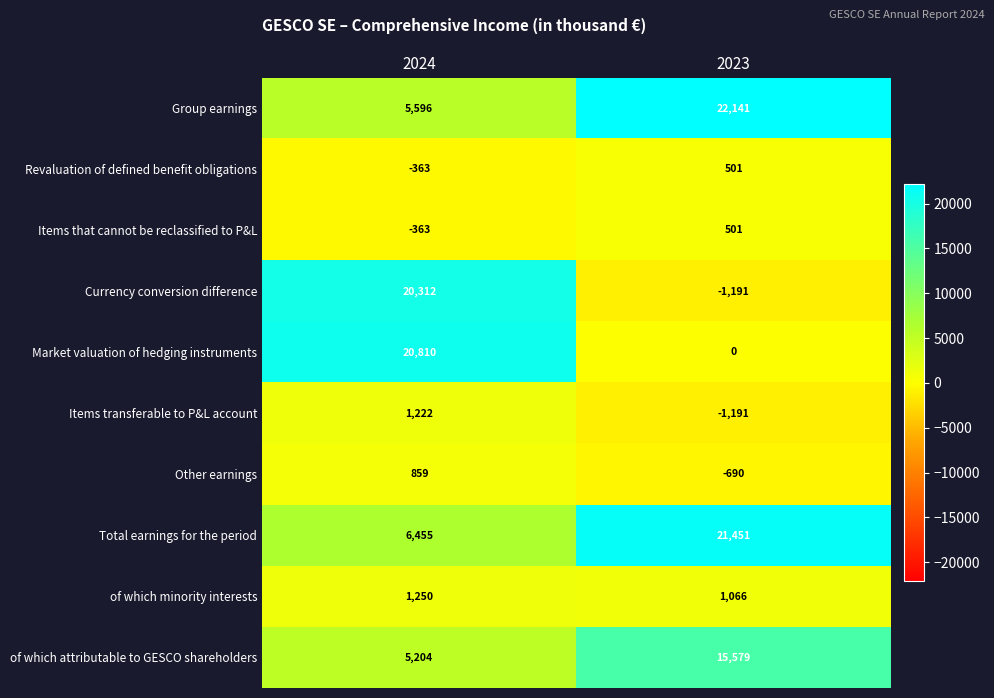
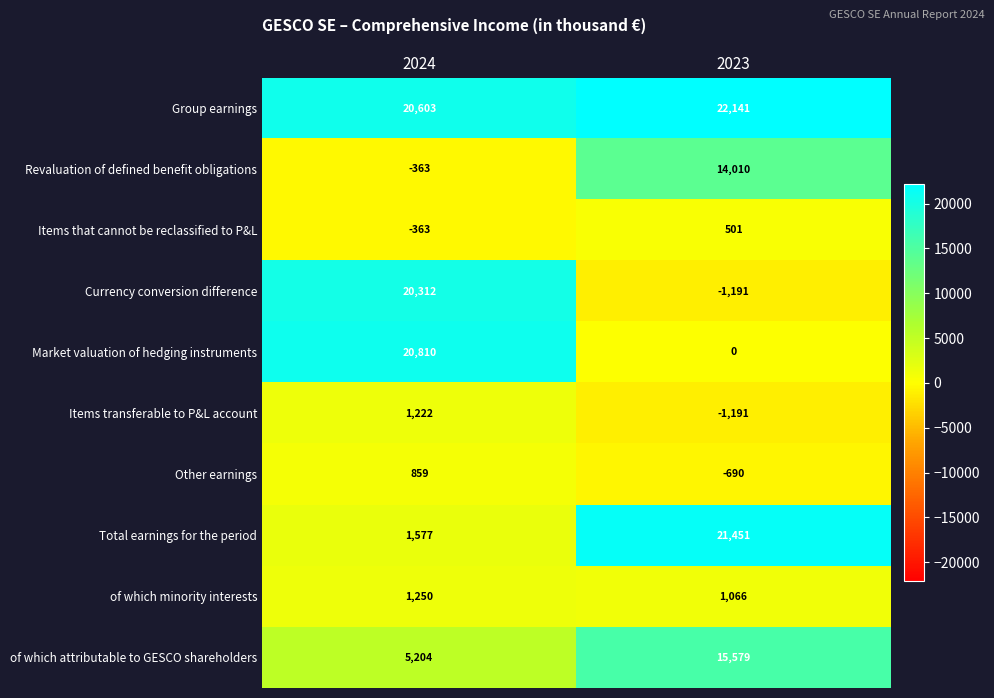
  {
    "Group earnings": {
-     "2024": "5,596",
+     "2024": "20,603",
      "2023": "22,141"
    },
    "Revaluation of defined benefit obligations": {
      "2024": "-363",
-     "2023": "501"
+     "2023": "14,010"
    },
    "Items that cannot be reclassified to P&L": {
      "2024": "-363",
      "2023": "501"
    },
    "Currency conversion difference": {
      "2024": "20,312",
      "2023": "-1,191"
    },
    "Market valuation of hedging instruments": {
      "2024": "20,810",
      "2023": "0"
    },
    "Items transferable to P&L account": {
      "2024": "1,222",
      "2023": "-1,191"
    },
    "Other earnings": {
      "2024": "859",
      "2023": "-690"
    },
    "Total earnings for the period": {
-     "2024": "6,455",
+     "2024": "1,577",
      "2023": "21,451"
    },
    "of which minority interests": {
      "2024": "1,250",
      "2023": "1,066"
    },
    "of which attributable to GESCO shareholders": {
      "2024": "5,204",
      "2023": "15,579"
    }
  }
